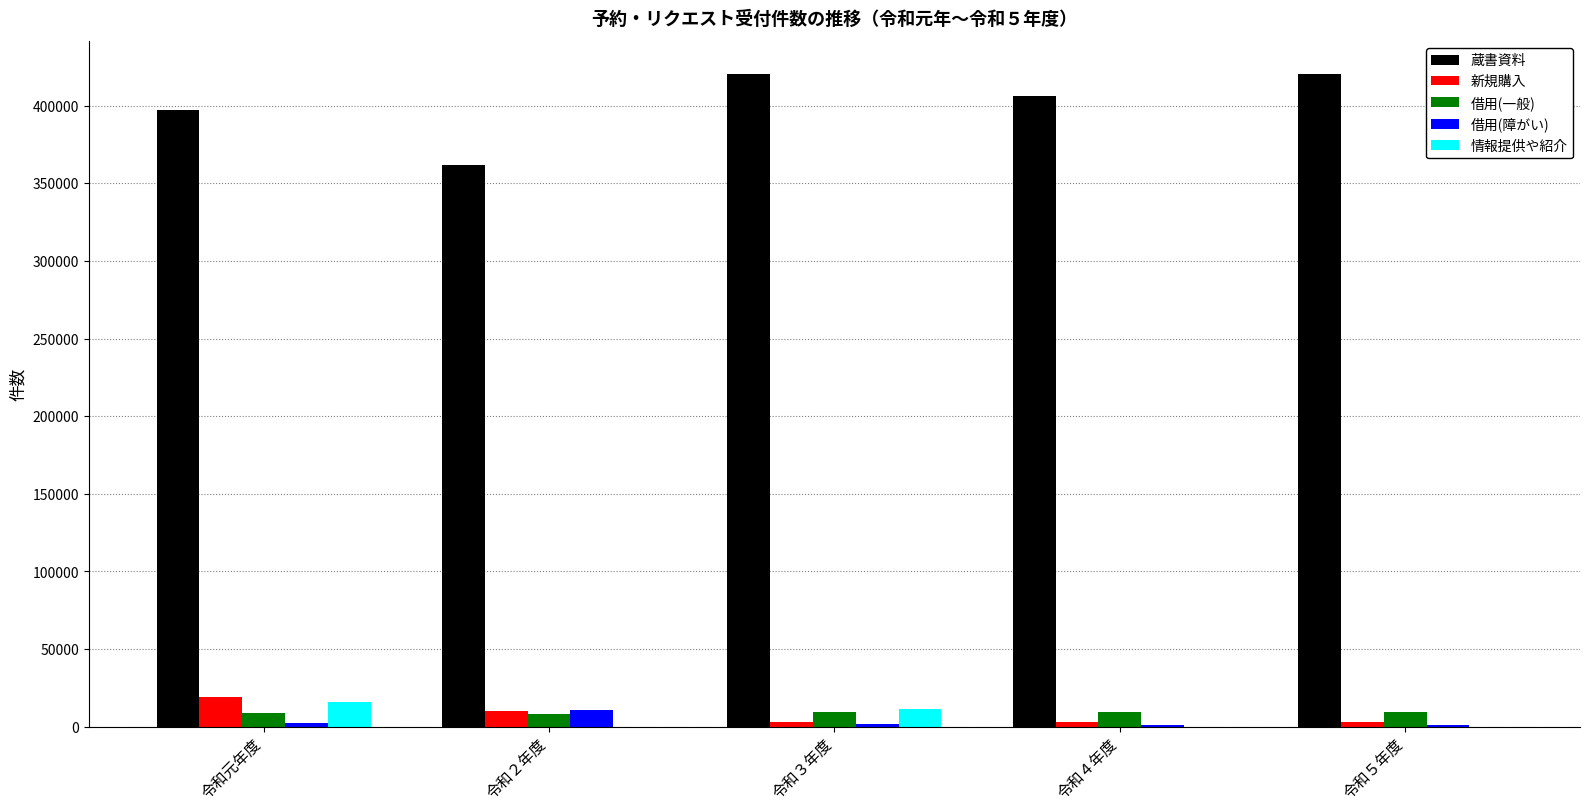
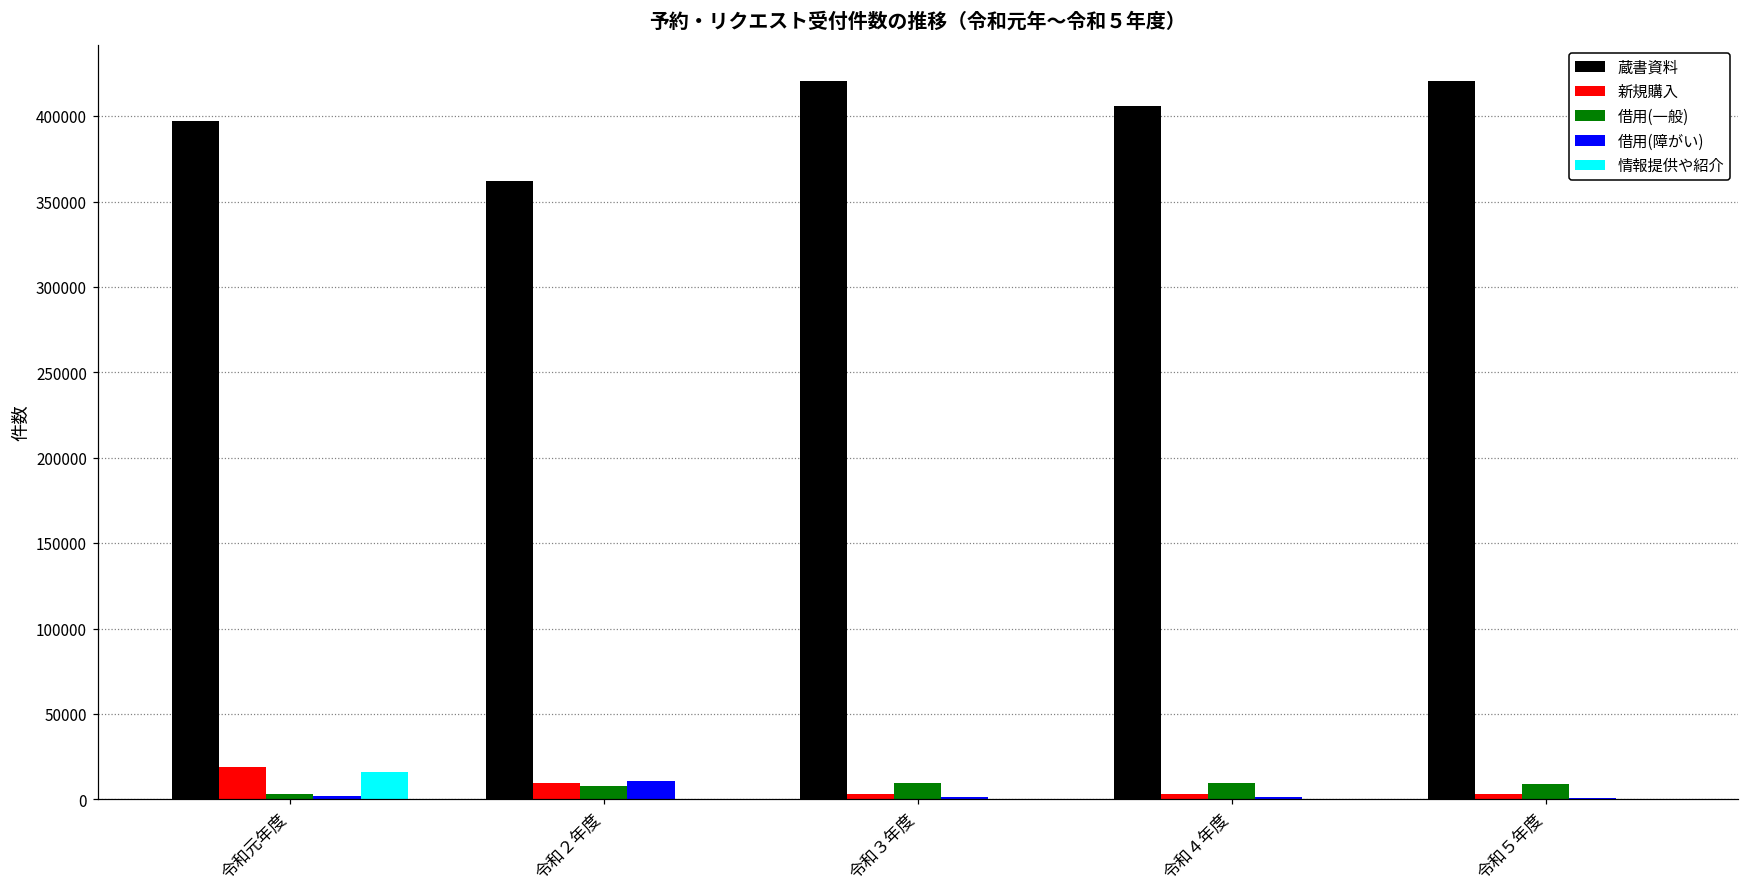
  {
    "蔵書資料": {
      "令和元年度": 397000,
      "令和２年度": 362000,
      "令和３年度": 421000,
      "令和４年度": 406000,
      "令和５年度": 420000
    },
    "新規購入": {
      "令和元年度": 19000,
      "令和２年度": 10000,
      "令和３年度": 3000,
      "令和４年度": 3000,
      "令和５年度": 3000
    },
    "借用(一般)": {
-     "令和元年度": 9000,
+     "令和元年度": 3000,
      "令和２年度": 8000,
      "令和３年度": 10000,
      "令和４年度": 9000,
      "令和５年度": 9000
    },
    "借用(障がい)": {
      "令和元年度": 2000,
      "令和２年度": 11000
    },
    "情報提供や紹介": {
      "令和元年度": 16000,
-     "令和３年度": 12000
+     "令和３年度": 0
    }
  }
